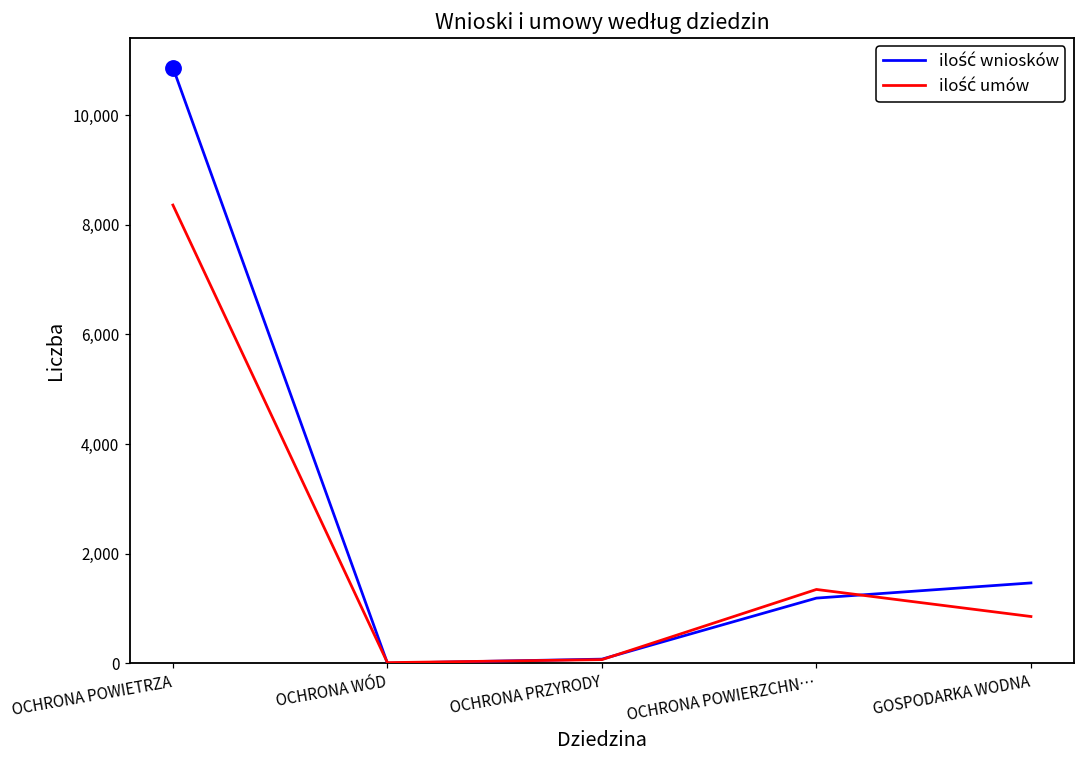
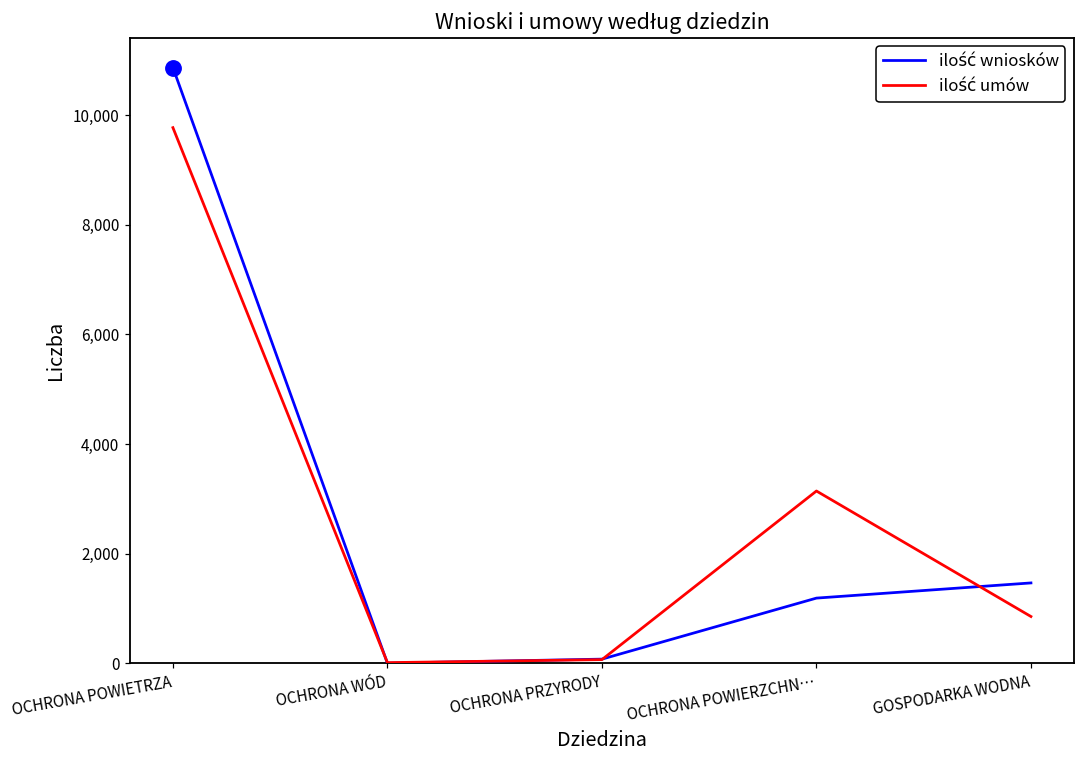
  {
    "ilość umów": {
-     "OCHRONA POWIETRZA": "8,400",
-     "OCHRONA POWIERZCHN…": "1,300",
+     "OCHRONA POWIETRZA": "9,800",
+     "OCHRONA POWIERZCHN…": "3,100",
      "GOSPODARKA WODNA": "900"
    }
  }
